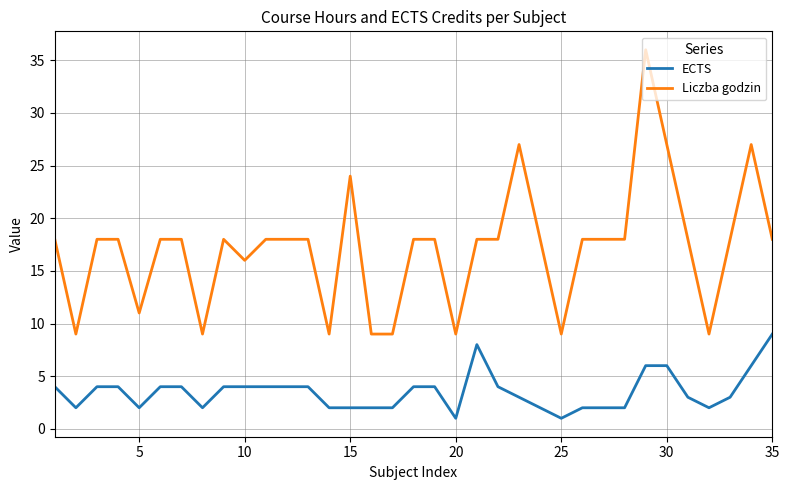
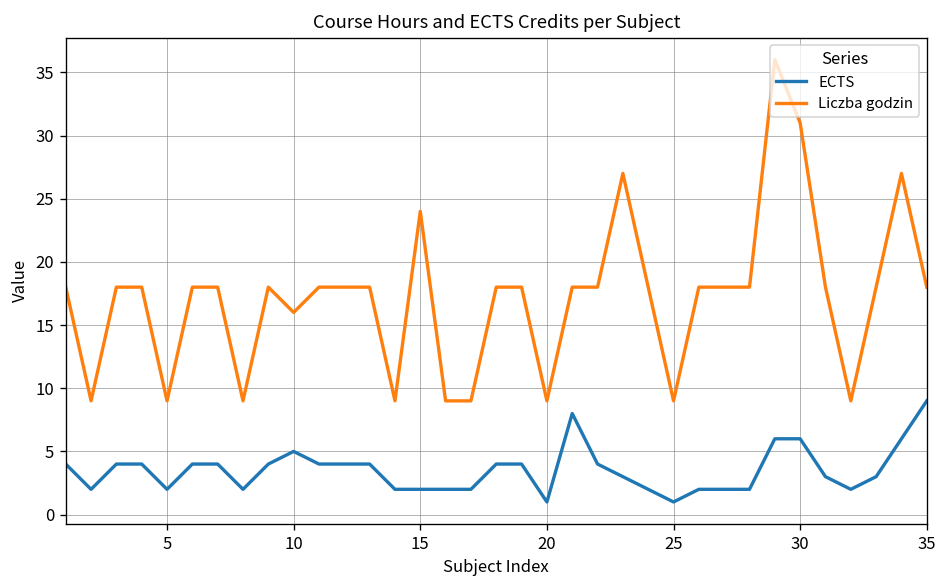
  {
    "ECTS": {
      "5": 2,
-     "10": 4,
+     "10": 5,
      "15": 2,
      "20": 1,
      "25": 1,
      "30": 6,
      "35": 9
    },
    "Liczba godzin": {
-     "5": 11,
+     "5": 9,
      "10": 16,
      "15": 24,
      "20": 9,
      "25": 9,
-     "30": 27,
+     "30": 31,
      "35": 18
    }
  }
